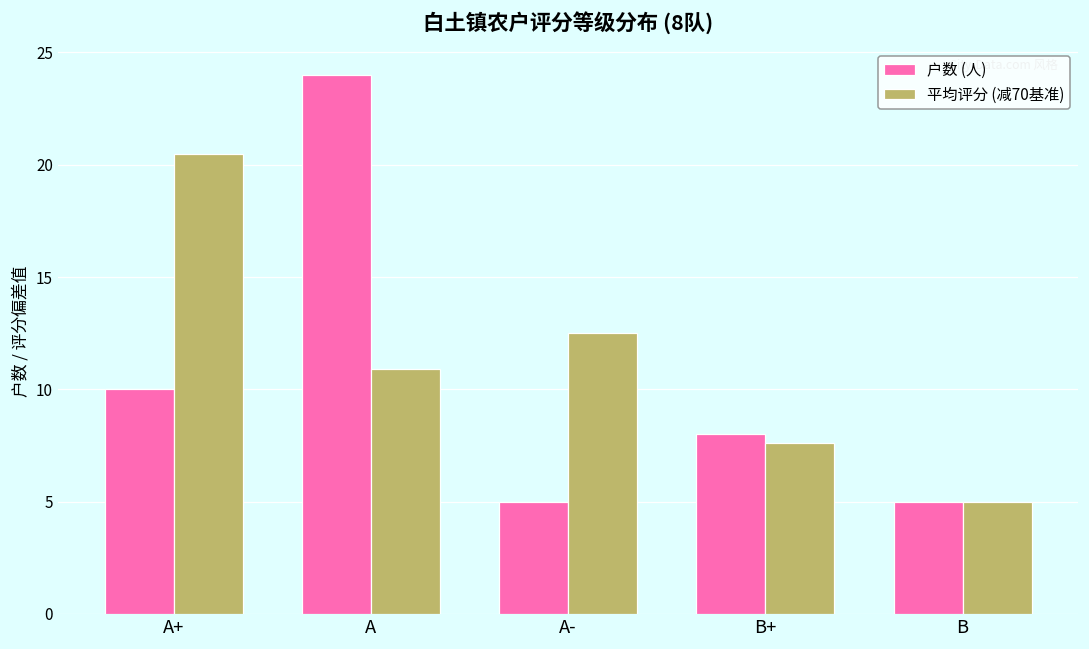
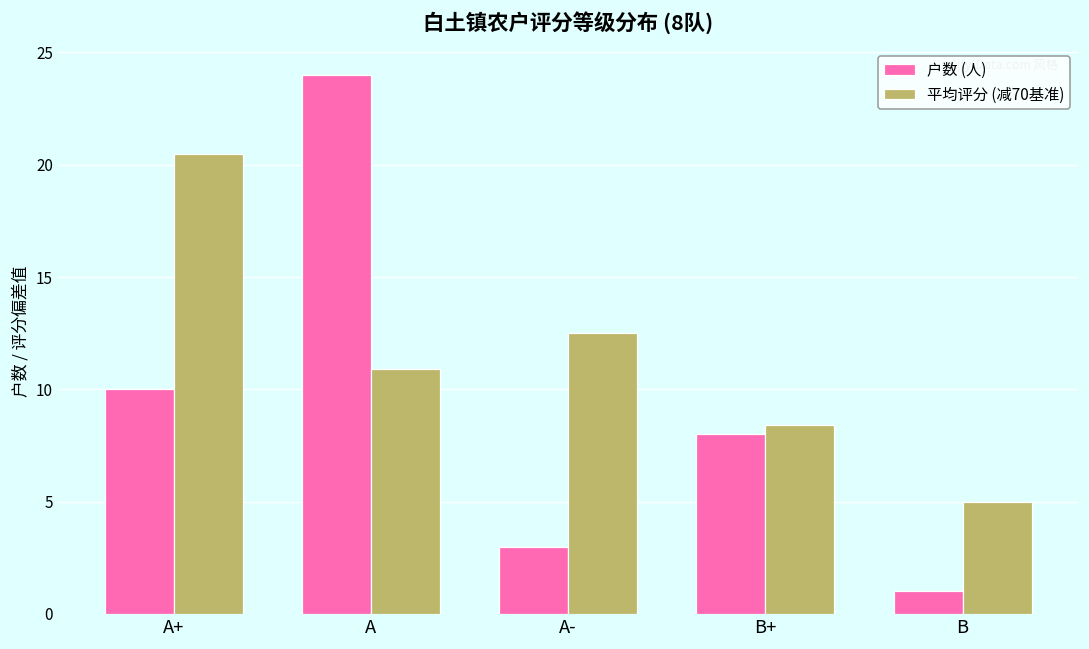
  {
    "户数 (人)": {
      "A+": 10,
      "A": 24,
-     "A-": 5,
+     "A-": 3,
      "B+": 8,
-     "B": 5
+     "B": 1
    },
    "平均评分 (减70基准)": {
      "A+": 20.5,
      "A": 10.9,
      "A-": 12.5,
-     "B+": 7.6,
+     "B+": 8.4,
      "B": 5.0
    }
  }
